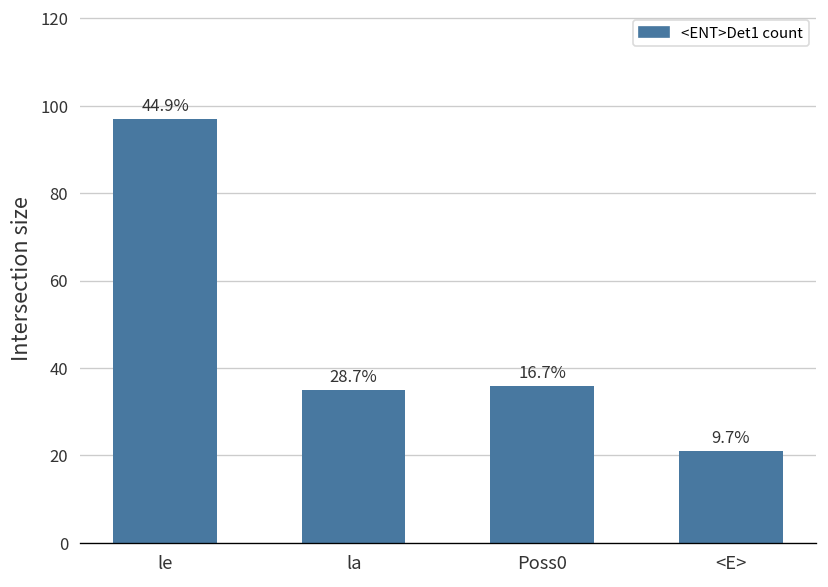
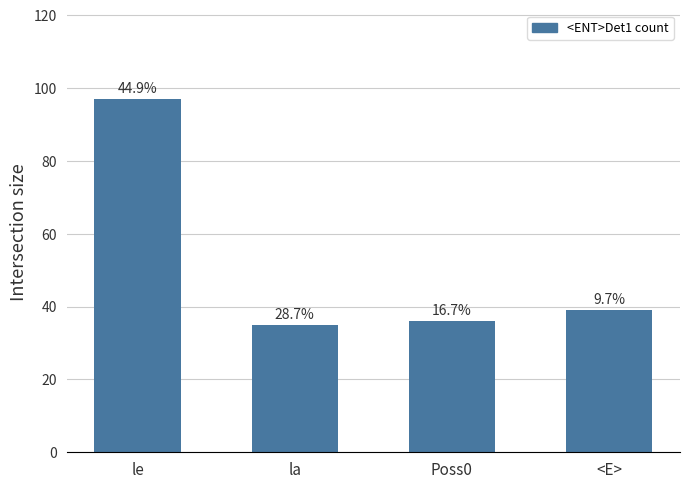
  {
-   "<E>": 21
+   "<E>": 39
  }
